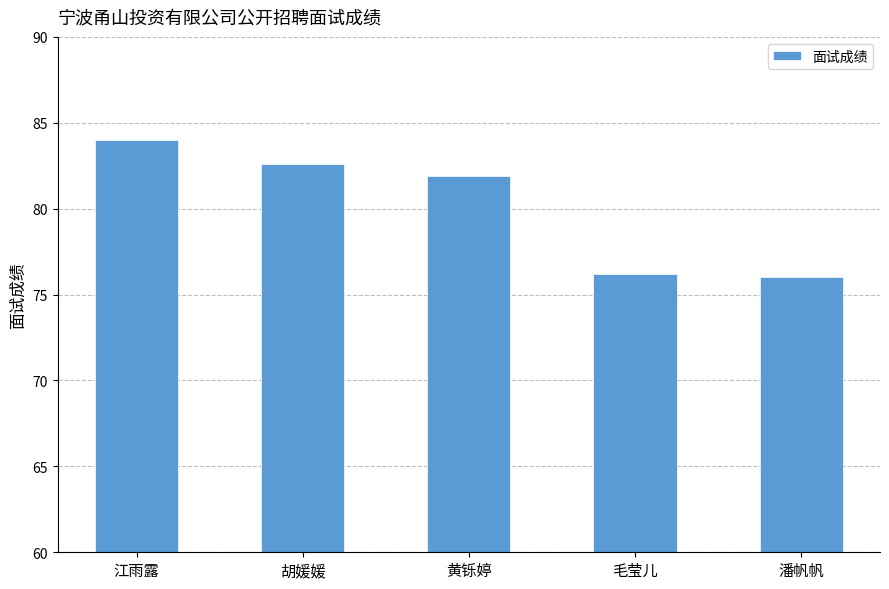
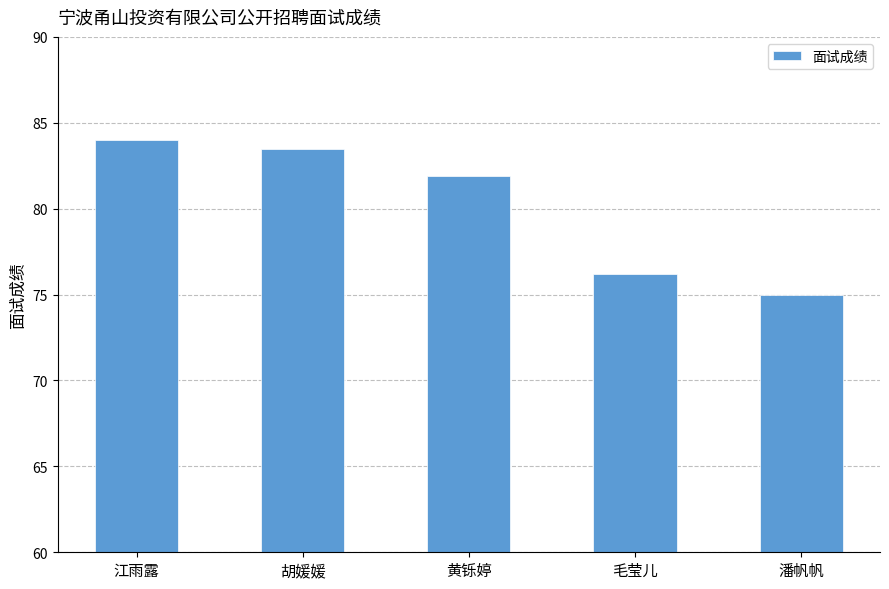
  {
    "江雨露": 84.0,
-   "胡媛媛": 82.6,
+   "胡媛媛": 83.5,
    "黄铄婷": 81.9,
    "毛莹儿": 76.2,
-   "潘帆帆": 76
+   "潘帆帆": 75
  }
